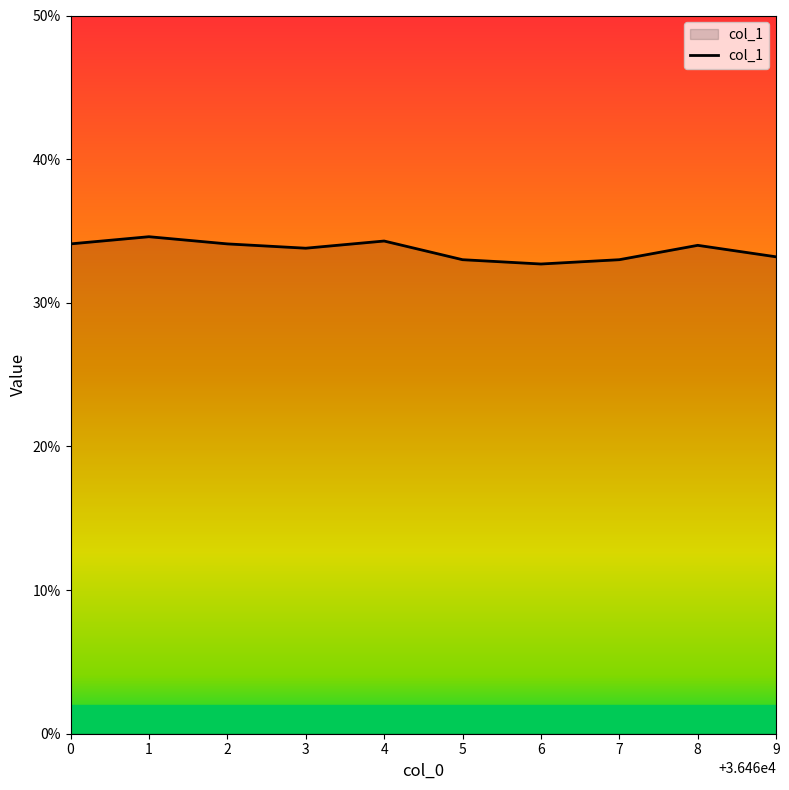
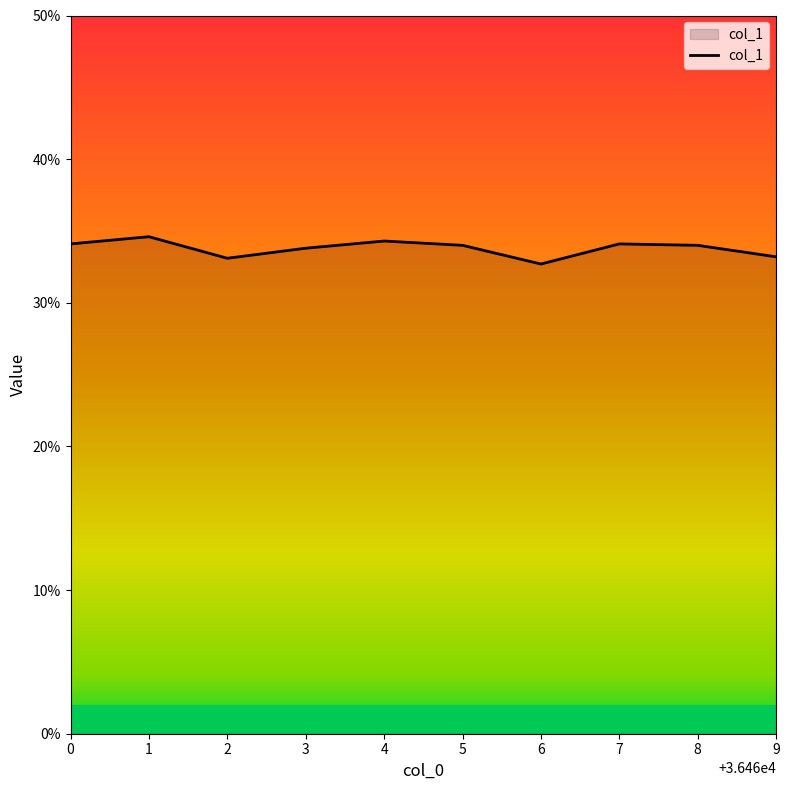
  {
    "0": "34.1%",
    "1": "34.6%",
-   "2": "34.1%",
+   "2": "33.1%",
    "3": "33.8%",
    "4": "34.3%",
-   "5": "33.0%",
+   "5": "34.0%",
    "6": "32.7%",
-   "7": "33.0%",
+   "7": "34.1%",
    "8": "34.0%",
    "9": "33.2%"
  }
